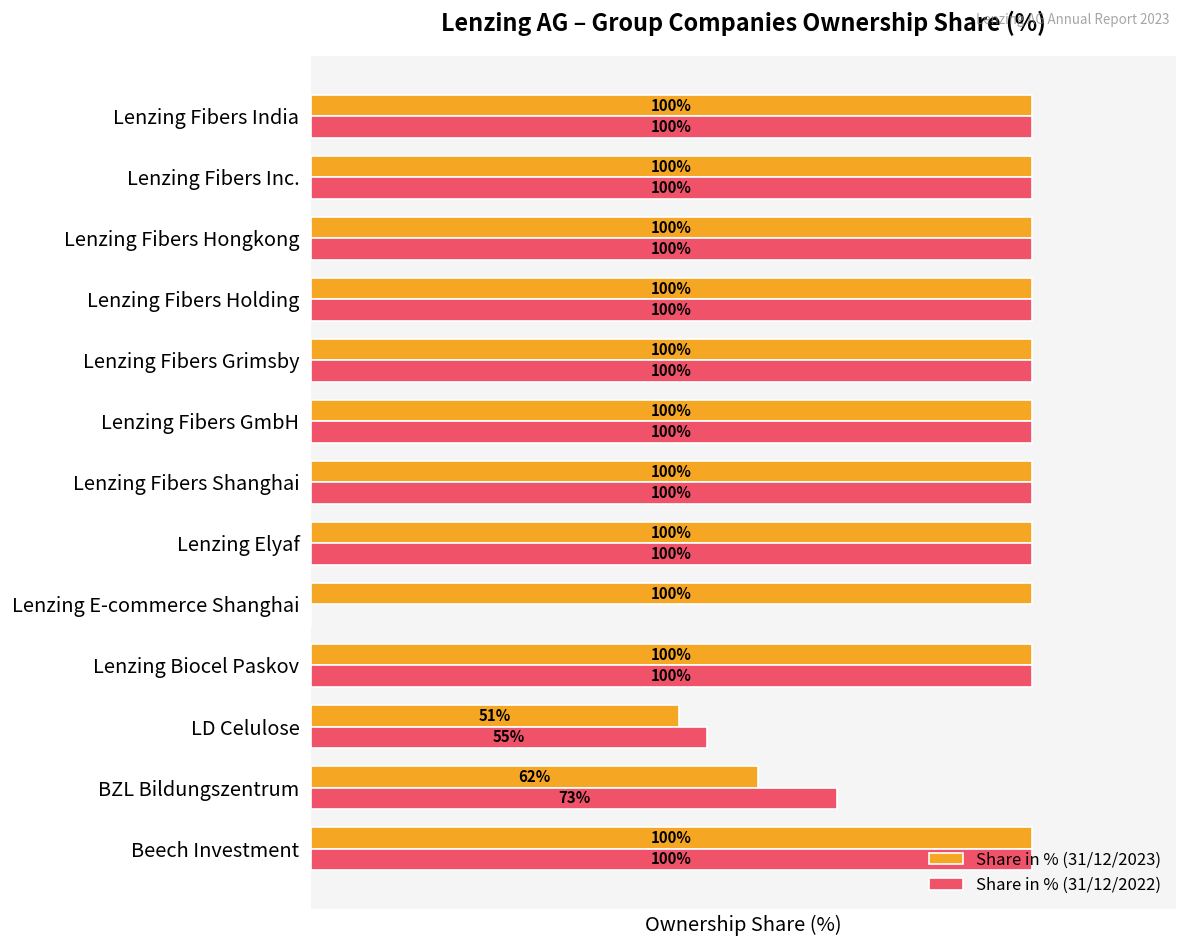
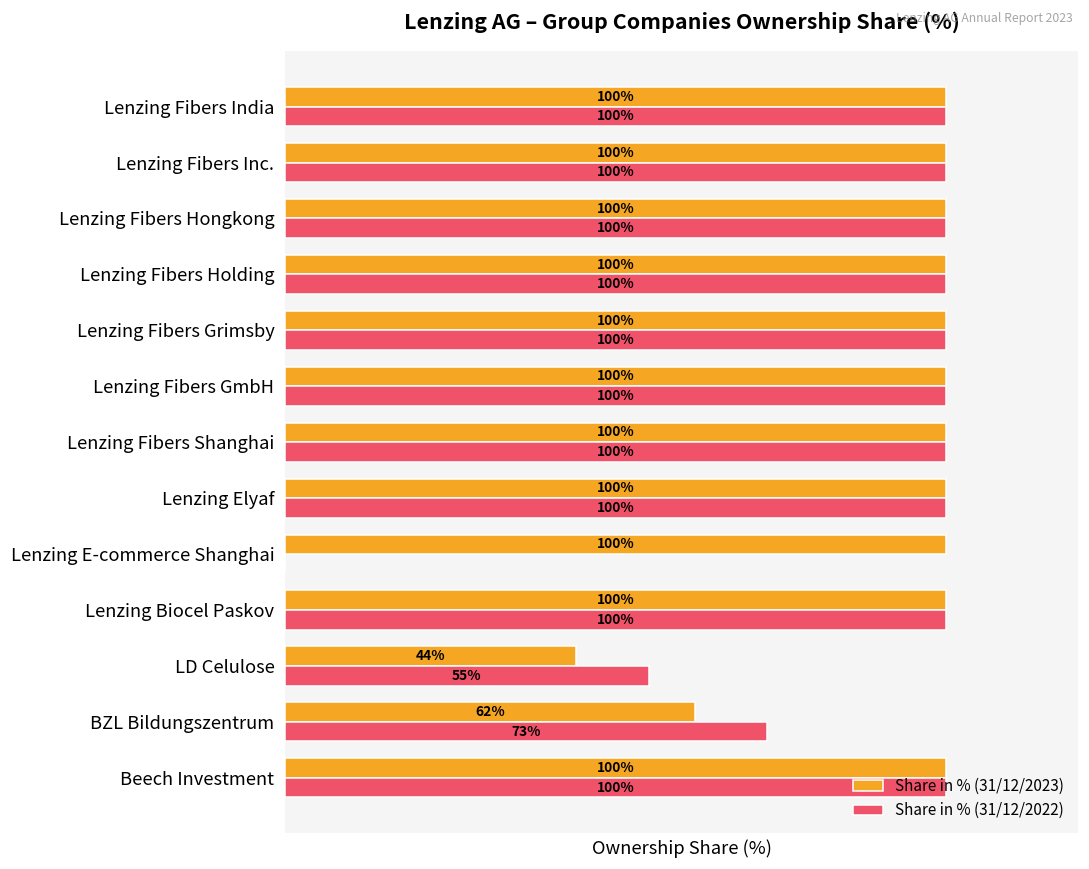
  {
    "Share in % (31/12/2023)": {
      "Lenzing Fibers India": "100%",
      "Lenzing Fibers Inc.": "100%",
      "Lenzing Fibers Hongkong": "100%",
      "Lenzing Fibers Holding": "100%",
      "Lenzing Fibers Grimsby": "100%",
      "Lenzing Fibers GmbH": "100%",
      "Lenzing Fibers Shanghai": "100%",
      "Lenzing Elyaf": "100%",
      "Lenzing E-commerce Shanghai": "100%",
      "Lenzing Biocel Paskov": "100%",
-     "LD Celulose": "51%",
+     "LD Celulose": "44%",
      "BZL Bildungszentrum": "62%",
      "Beech Investment": "100%"
    },
    "Share in % (31/12/2022)": {
      "Lenzing Fibers India": "100%",
      "Lenzing Fibers Inc.": "100%",
      "Lenzing Fibers Hongkong": "100%",
      "Lenzing Fibers Holding": "100%",
      "Lenzing Fibers Grimsby": "100%",
      "Lenzing Fibers GmbH": "100%",
      "Lenzing Fibers Shanghai": "100%",
      "Lenzing Elyaf": "100%",
      "Lenzing Biocel Paskov": "100%",
      "LD Celulose": "55%",
      "BZL Bildungszentrum": "73%",
      "Beech Investment": "100%"
    }
  }
